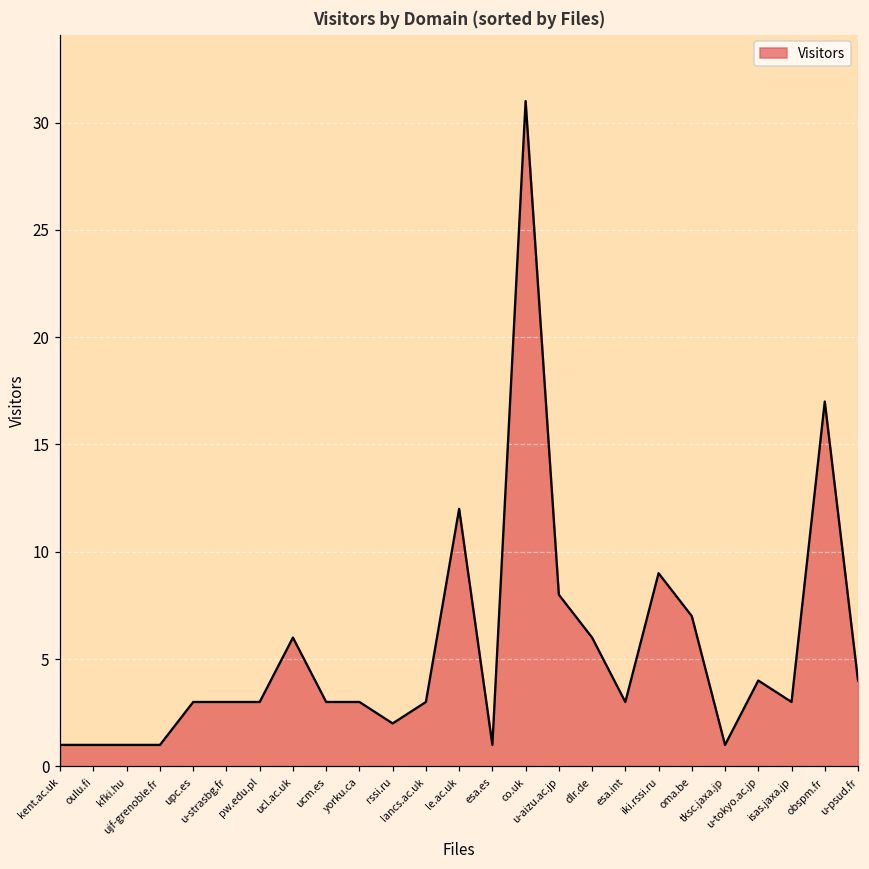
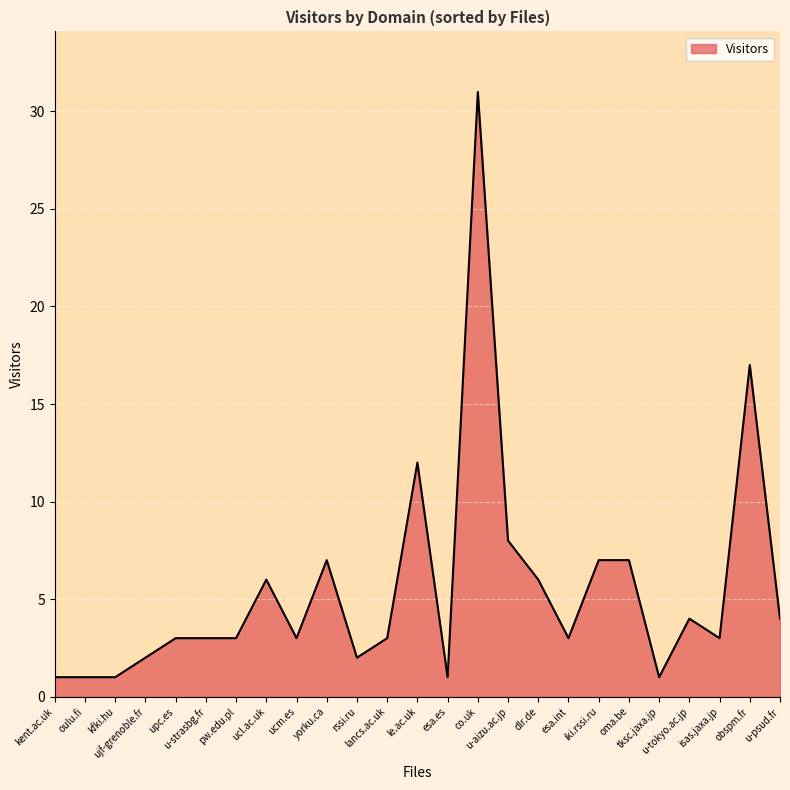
  {
    "kent.ac.uk": 1,
    "oulu.fi": 1,
    "kfki.hu": 1,
-   "ujf-grenoble.fr": 1,
+   "ujf-grenoble.fr": 2,
    "upc.es": 3,
    "u-strasbg.fr": 3,
    "pw.edu.pl": 3,
    "ucl.ac.uk": 6,
    "ucm.es": 3,
-   "yorku.ca": 3,
+   "yorku.ca": 7,
    "rssi.ru": 2,
    "lancs.ac.uk": 3,
    "le.ac.uk": 12,
    "esa.es": 1,
    "co.uk": 31,
    "u-aizu.ac.jp": 8,
    "dlr.de": 6,
    "esa.int": 3,
-   "iki.rssi.ru": 9,
+   "iki.rssi.ru": 7,
    "oma.be": 7,
    "tksc.jaxa.jp": 1,
    "u-tokyo.ac.jp": 4,
    "isas.jaxa.jp": 3,
    "obspm.fr": 17,
    "u-psud.fr": 4
  }
